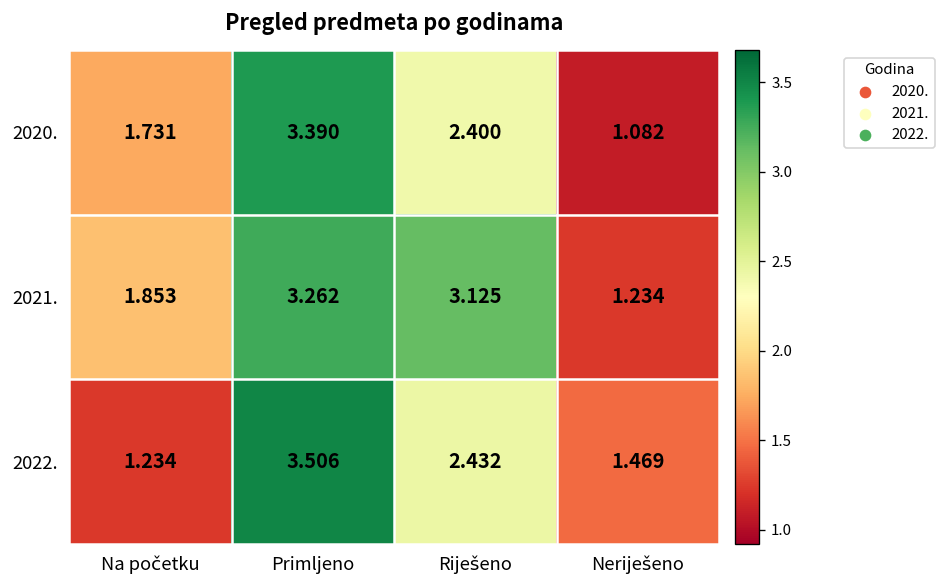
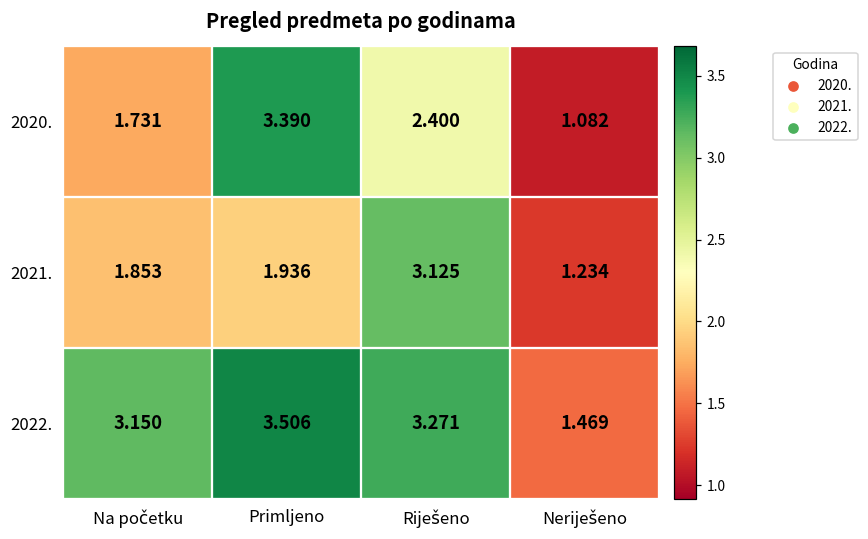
  {
    "2020.": {
      "Na početku": 1.731,
      "Primljeno": 3.390,
      "Riješeno": 2.400,
      "Neriješeno": 1.082
    },
    "2021.": {
      "Na početku": 1.853,
-     "Primljeno": 3.262,
+     "Primljeno": 1.936,
      "Riješeno": 3.125,
      "Neriješeno": 1.234
    },
    "2022.": {
-     "Na početku": 1.234,
+     "Na početku": 3.150,
      "Primljeno": 3.506,
-     "Riješeno": 2.432,
+     "Riješeno": 3.271,
      "Neriješeno": 1.469
    }
  }
